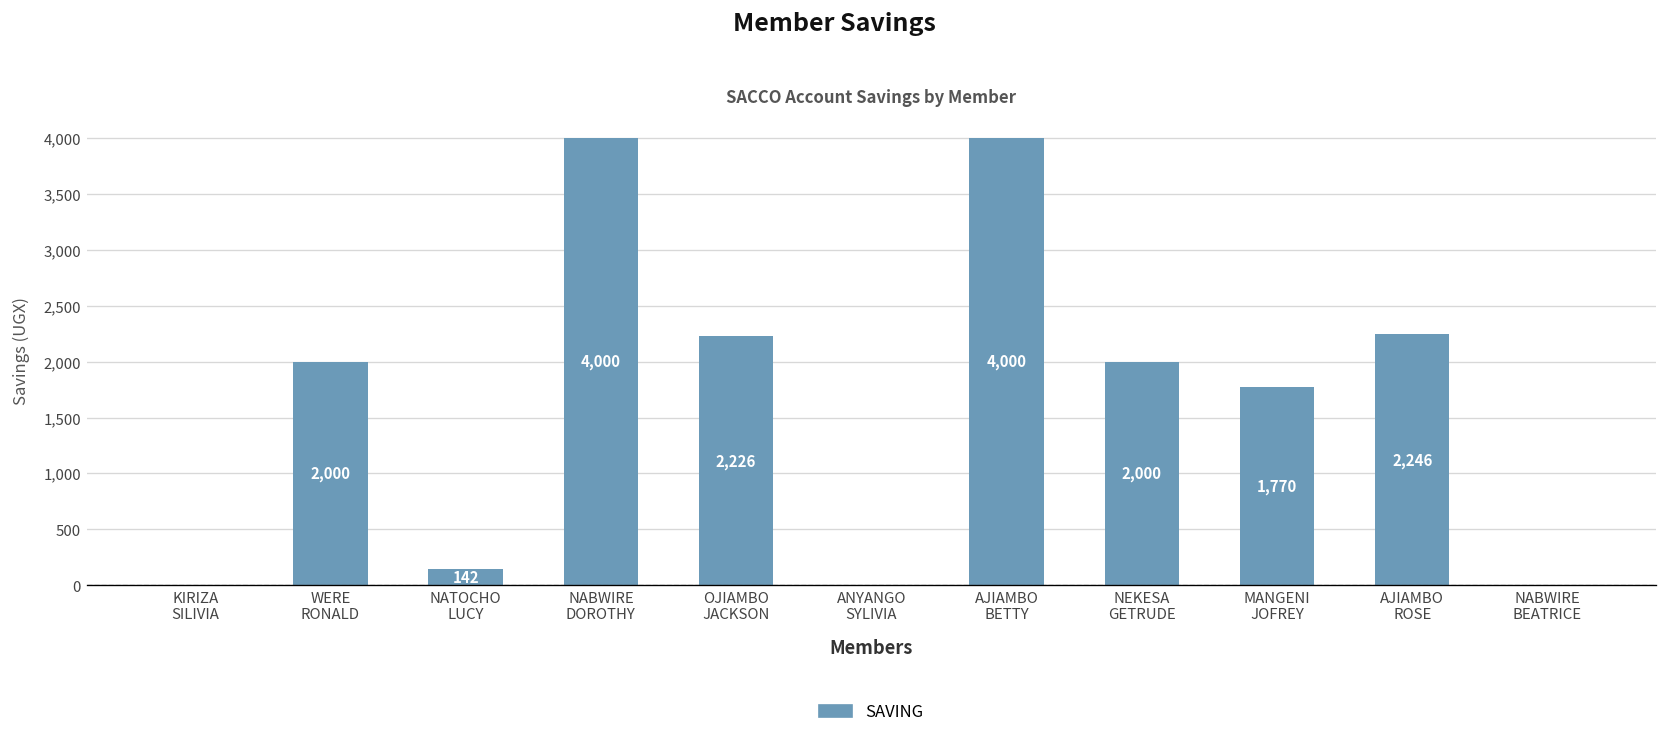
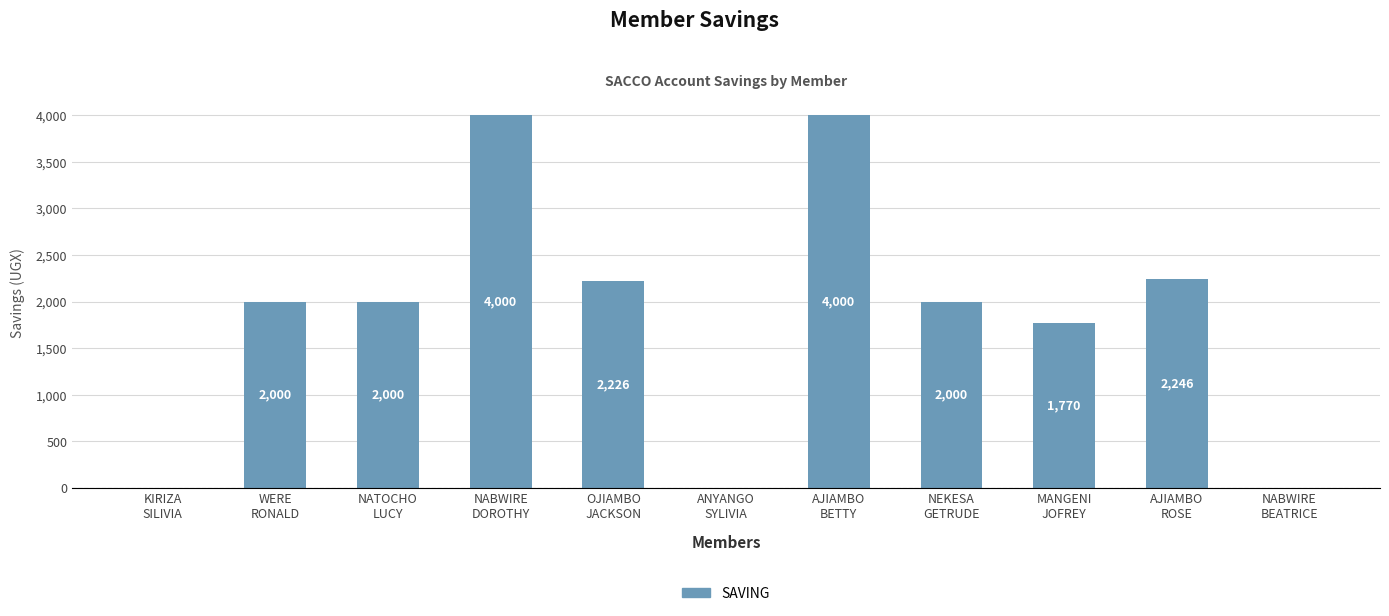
  {
    "WERE RONALD": "2,000",
-   "NATOCHO LUCY": "142",
+   "NATOCHO LUCY": "2,000",
    "NABWIRE DOROTHY": "4,000",
    "OJIAMBO JACKSON": "2,226",
    "AJIAMBO BETTY": "4,000",
    "NEKESA GETRUDE": "2,000",
    "MANGENI JOFREY": "1,770",
    "AJIAMBO ROSE": "2,246"
  }
